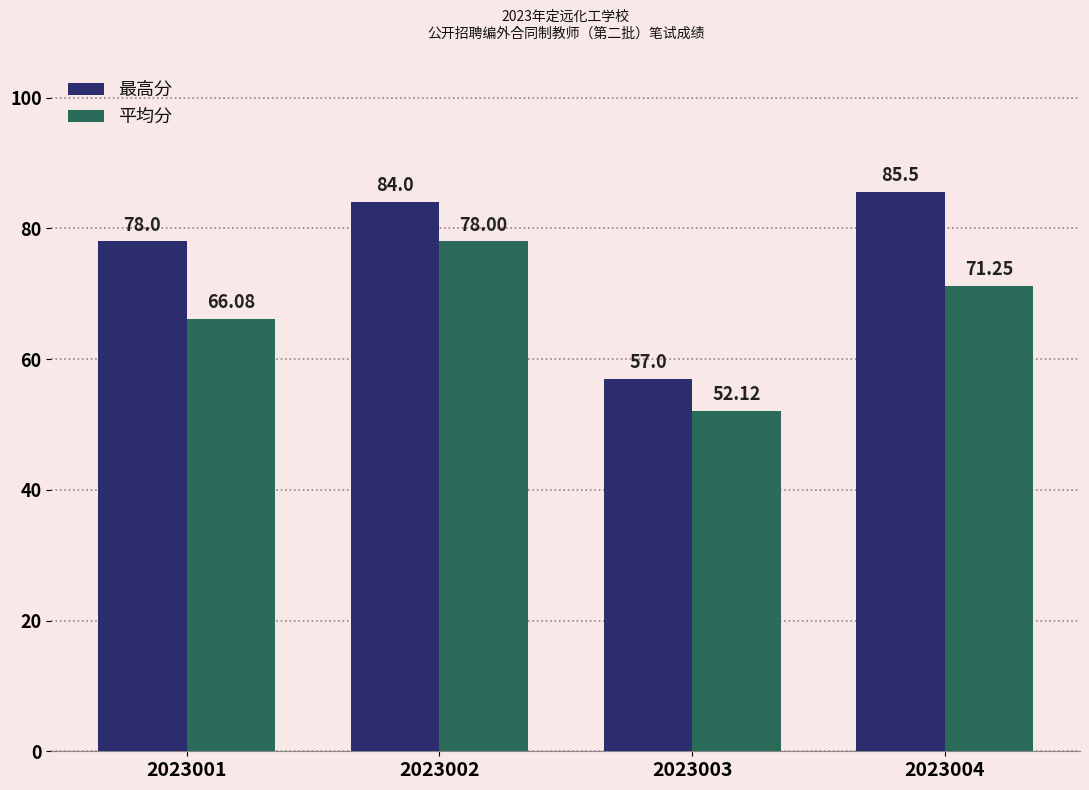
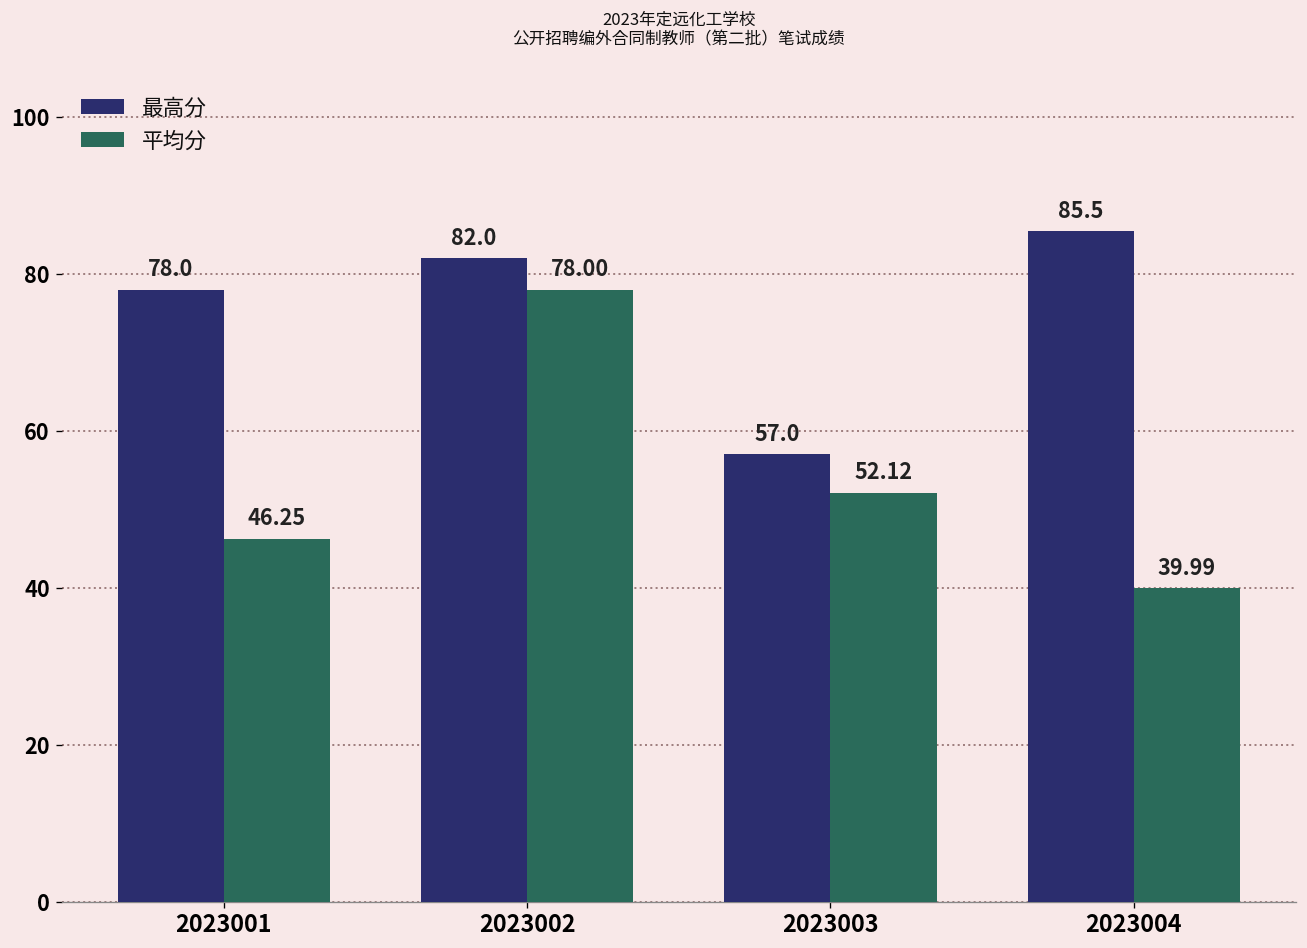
  {
    "最高分": {
      "2023001": 78.0,
-     "2023002": 84.0,
+     "2023002": 82.0,
      "2023003": 57.0,
      "2023004": 85.5
    },
    "平均分": {
-     "2023001": 66.08,
+     "2023001": 46.25,
      "2023002": 78.00,
      "2023003": 52.12,
-     "2023004": 71.25
+     "2023004": 39.99
    }
  }
